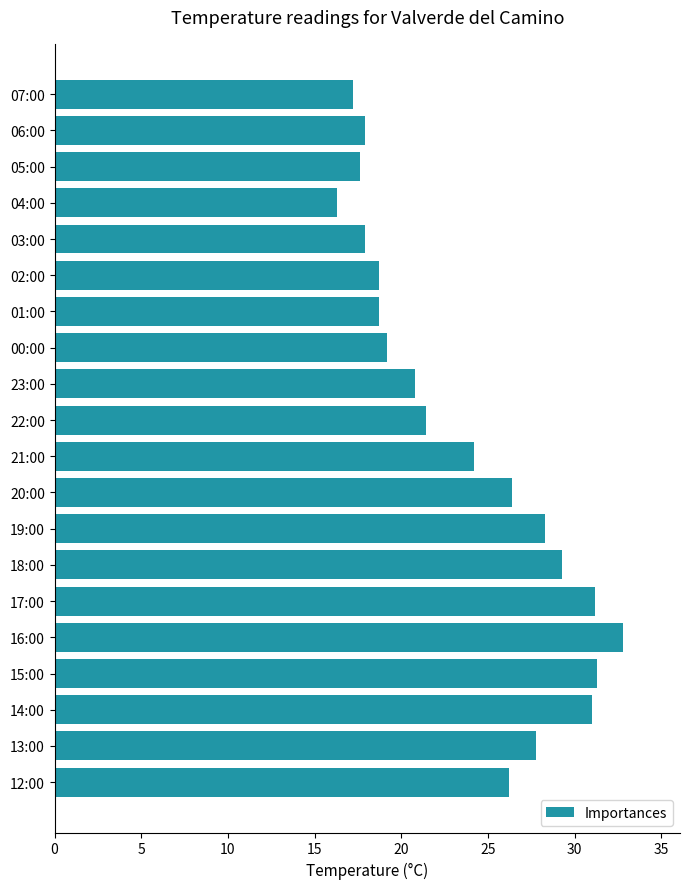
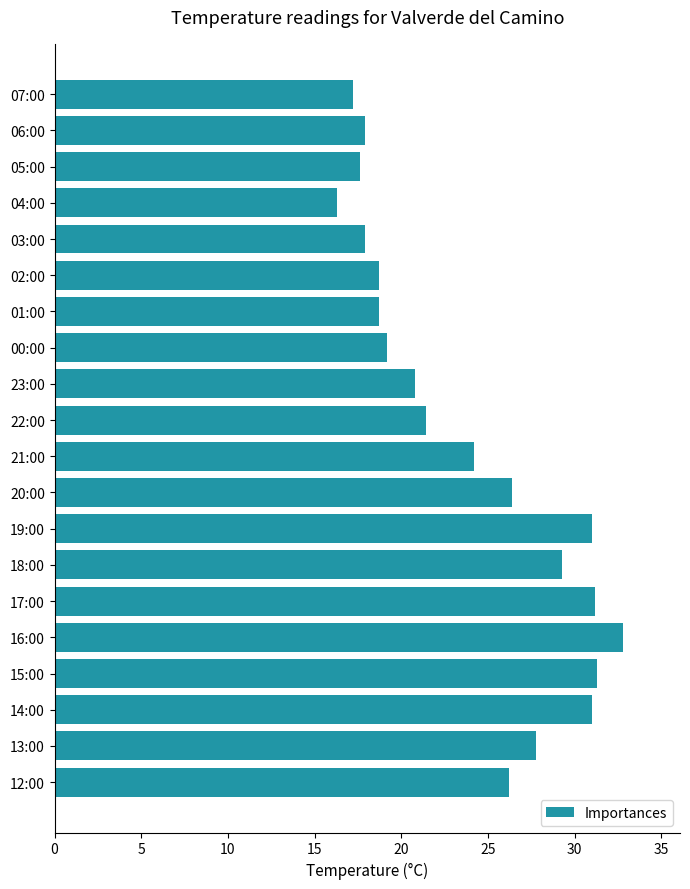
  {
    "07:00": 17.2,
    "06:00": 17.9,
    "05:00": 17.6,
    "04:00": 16.3,
    "03:00": 17.9,
    "02:00": 18.7,
    "01:00": 18.7,
    "00:00": 19.2,
    "23:00": 20.8,
    "22:00": 21.4,
    "21:00": 24.2,
    "20:00": 26.4,
-   "19:00": 28.3,
+   "19:00": 31.0,
    "18:00": 29.3,
    "17:00": 31.2,
    "16:00": 32.8,
    "15:00": 31.3,
    "14:00": 31.0,
    "13:00": 27.8,
    "12:00": 26.2
  }
